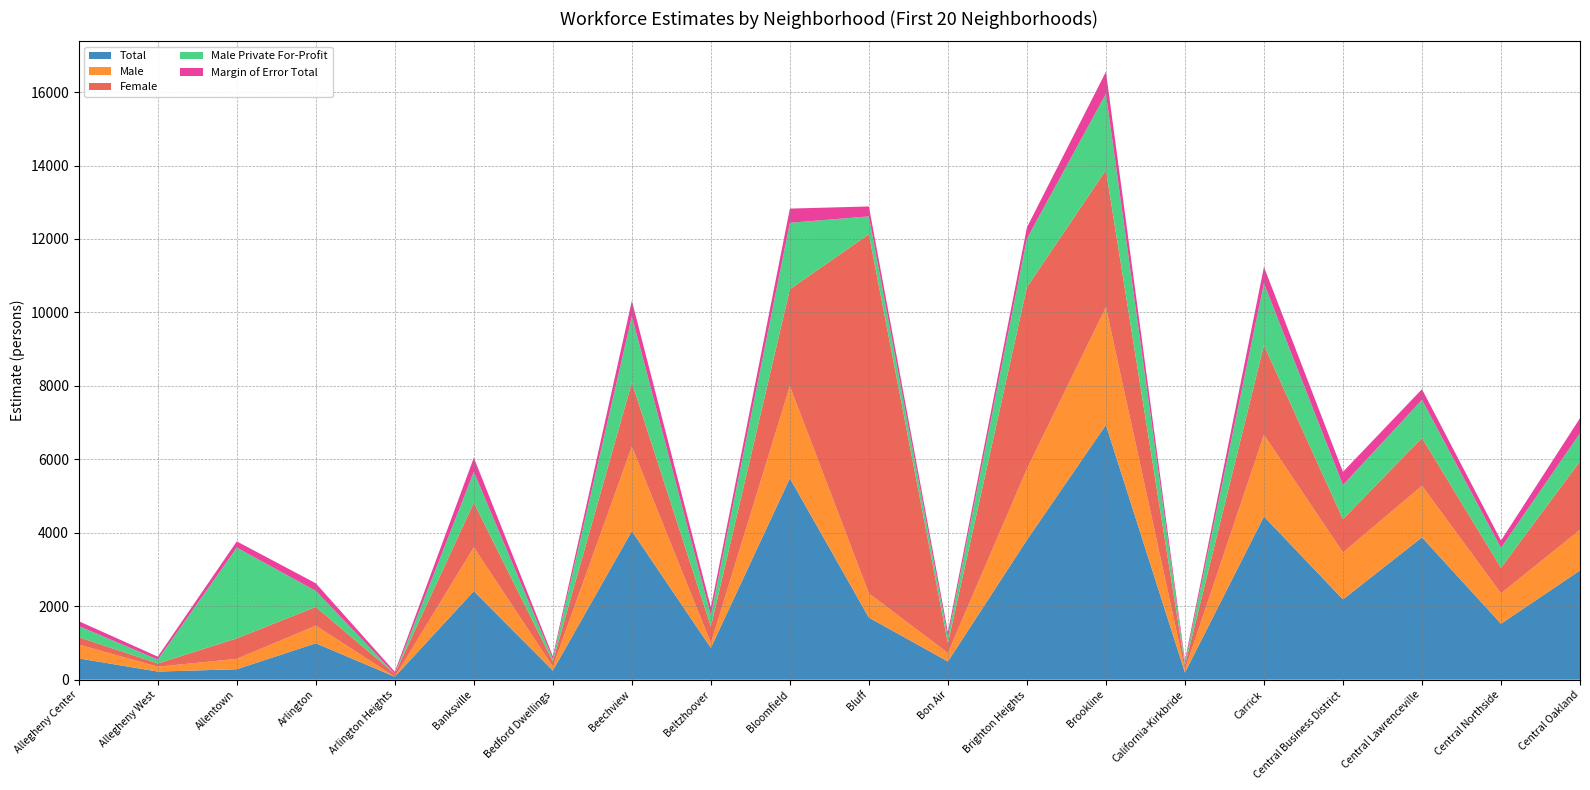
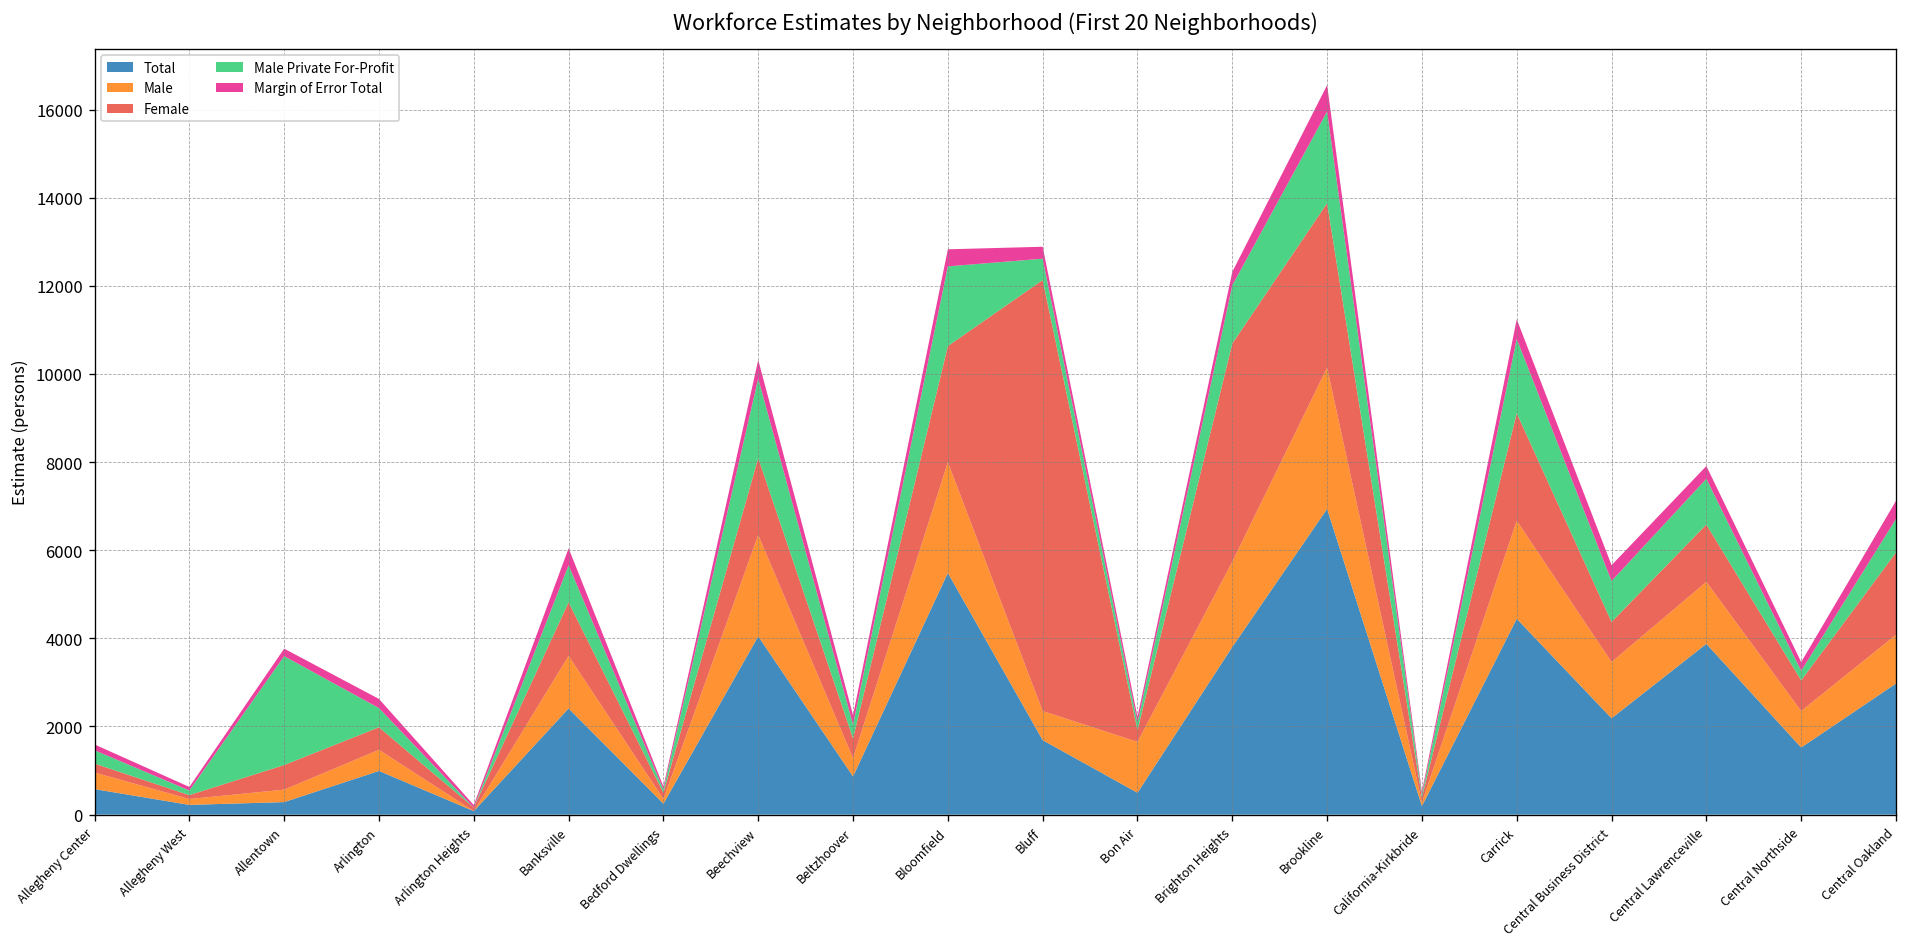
  {
    "Total": {
      "Allegheny Center": 600,
      "Allegheny West": 200,
      "Allentown": 300,
      "Arlington": 1000,
      "Banksville": 2400,
      "Bedford Dwellings": 200,
      "Beechview": 4000,
      "Beltzhoover": 900,
      "Bloomfield": 5500,
      "Bluff": 1700,
      "Bon Air": 500,
      "Brighton Heights": 3800,
      "Brookline": 6900,
      "California-Kirkbride": 200,
      "Carrick": 4400,
      "Central Business District": 2200,
      "Central Lawrenceville": 3900,
      "Central Northside": 1500,
      "Central Oakland": 3000
    },
    "Male": {
      "Allegheny Center": 400,
      "Allegheny West": 100,
      "Allentown": 300,
      "Arlington": 500,
      "Banksville": 1200,
      "Bedford Dwellings": 100,
      "Beechview": 2300,
-     "Beltzhoover": 100,
+     "Beltzhoover": 400,
      "Bloomfield": 2500,
      "Bluff": 700,
-     "Bon Air": 200,
+     "Bon Air": 1200,
      "Brighton Heights": 1900,
      "Brookline": 3200,
      "California-Kirkbride": 100,
      "Carrick": 2200,
      "Central Business District": 1300,
      "Central Lawrenceville": 1400,
      "Central Northside": 800,
      "Central Oakland": 1100
    },
    "Female": {
      "Allegheny Center": 200,
      "Allegheny West": 100,
      "Allentown": 600,
      "Arlington": 500,
      "Banksville": 1200,
      "Bedford Dwellings": 100,
      "Beechview": 1700,
      "Beltzhoover": 400,
      "Bloomfield": 2600,
      "Bluff": 9800,
      "Bon Air": 300,
      "Brighton Heights": 4900,
      "Brookline": 3700,
      "Carrick": 2400,
      "Central Business District": 900,
      "Central Lawrenceville": 1300,
      "Central Northside": 700,
      "Central Oakland": 1900
    },
    "Male Private For-Profit": {
      "Allegheny Center": 300,
      "Allegheny West": 100,
      "Allentown": 2500,
      "Arlington": 400,
      "Banksville": 800,
      "Bedford Dwellings": 100,
      "Beechview": 1800,
      "Beltzhoover": 300,
      "Bloomfield": 1800,
      "Bluff": 500,
      "Bon Air": 200,
      "Brighton Heights": 1300,
      "Brookline": 2100,
      "Carrick": 1700,
      "Central Business District": 900,
      "Central Lawrenceville": 1000,
-     "Central Northside": 500,
+     "Central Northside": 200,
      "Central Oakland": 800
    },
    "Margin of Error Total": {
      "Allegheny Center": 100,
      "Allegheny West": 100,
      "Allentown": 200,
      "Arlington": 200,
      "Banksville": 400,
      "Bedford Dwellings": 100,
      "Beechview": 400,
      "Beltzhoover": 200,
      "Bloomfield": 400,
      "Bluff": 300,
      "Bon Air": 100,
      "Brighton Heights": 300,
      "Brookline": 600,
      "Carrick": 400,
      "Central Business District": 400,
      "Central Lawrenceville": 300,
      "Central Northside": 200,
      "Central Oakland": 400
    }
  }
